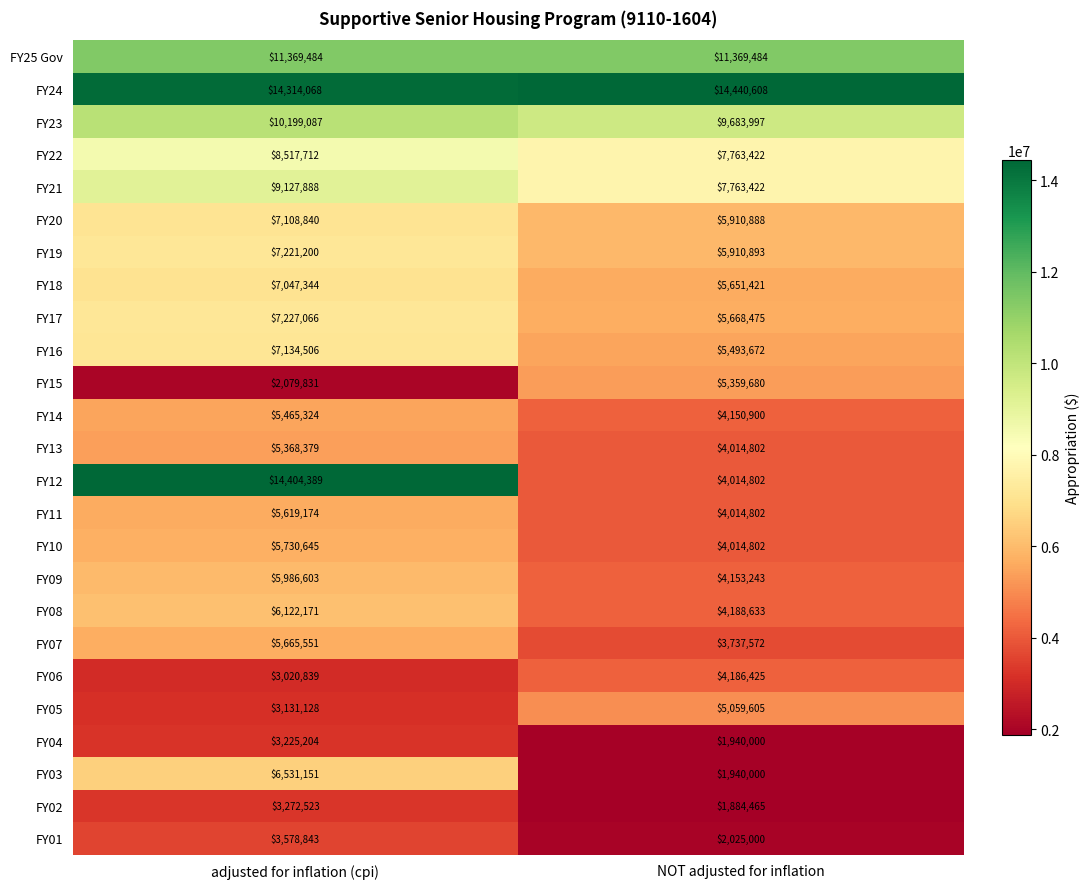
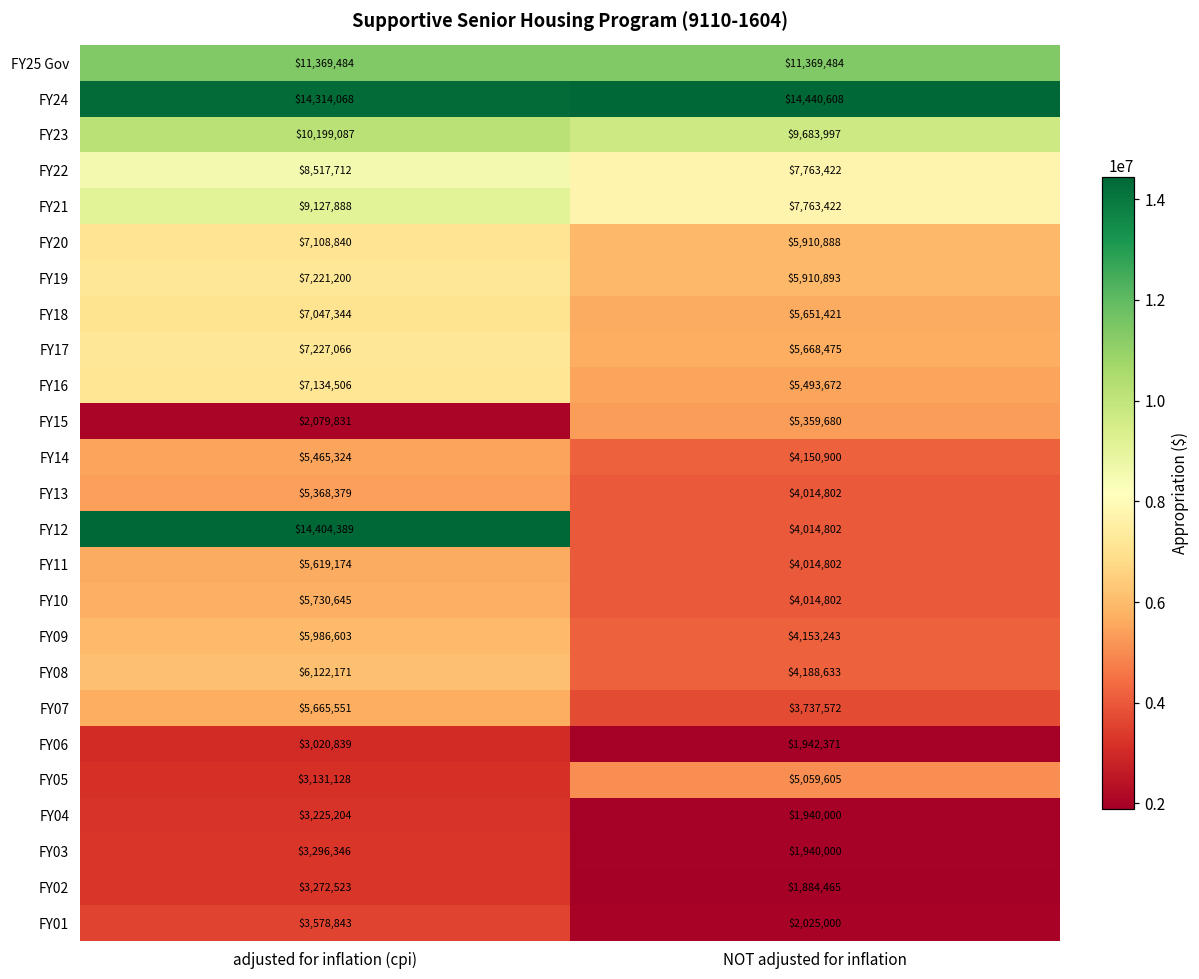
  {
    "FY25 Gov": {
      "adjusted for inflation (cpi)": "$11,369,484",
      "NOT adjusted for inflation": "$11,369,484"
    },
    "FY24": {
      "adjusted for inflation (cpi)": "$14,314,068",
      "NOT adjusted for inflation": "$14,440,608"
    },
    "FY23": {
      "adjusted for inflation (cpi)": "$10,199,087",
      "NOT adjusted for inflation": "$9,683,997"
    },
    "FY22": {
      "adjusted for inflation (cpi)": "$8,517,712",
      "NOT adjusted for inflation": "$7,763,422"
    },
    "FY21": {
      "adjusted for inflation (cpi)": "$9,127,888",
      "NOT adjusted for inflation": "$7,763,422"
    },
    "FY20": {
      "adjusted for inflation (cpi)": "$7,108,840",
      "NOT adjusted for inflation": "$5,910,888"
    },
    "FY19": {
      "adjusted for inflation (cpi)": "$7,221,200",
      "NOT adjusted for inflation": "$5,910,893"
    },
    "FY18": {
      "adjusted for inflation (cpi)": "$7,047,344",
      "NOT adjusted for inflation": "$5,651,421"
    },
    "FY17": {
      "adjusted for inflation (cpi)": "$7,227,066",
      "NOT adjusted for inflation": "$5,668,475"
    },
    "FY16": {
      "adjusted for inflation (cpi)": "$7,134,506",
      "NOT adjusted for inflation": "$5,493,672"
    },
    "FY15": {
      "adjusted for inflation (cpi)": "$2,079,831",
      "NOT adjusted for inflation": "$5,359,680"
    },
    "FY14": {
      "adjusted for inflation (cpi)": "$5,465,324",
      "NOT adjusted for inflation": "$4,150,900"
    },
    "FY13": {
      "adjusted for inflation (cpi)": "$5,368,379",
      "NOT adjusted for inflation": "$4,014,802"
    },
    "FY12": {
      "adjusted for inflation (cpi)": "$14,404,389",
      "NOT adjusted for inflation": "$4,014,802"
    },
    "FY11": {
      "adjusted for inflation (cpi)": "$5,619,174",
      "NOT adjusted for inflation": "$4,014,802"
    },
    "FY10": {
      "adjusted for inflation (cpi)": "$5,730,645",
      "NOT adjusted for inflation": "$4,014,802"
    },
    "FY09": {
      "adjusted for inflation (cpi)": "$5,986,603",
      "NOT adjusted for inflation": "$4,153,243"
    },
    "FY08": {
      "adjusted for inflation (cpi)": "$6,122,171",
      "NOT adjusted for inflation": "$4,188,633"
    },
    "FY07": {
      "adjusted for inflation (cpi)": "$5,665,551",
      "NOT adjusted for inflation": "$3,737,572"
    },
    "FY06": {
      "adjusted for inflation (cpi)": "$3,020,839",
-     "NOT adjusted for inflation": "$4,186,425"
+     "NOT adjusted for inflation": "$1,942,371"
    },
    "FY05": {
      "adjusted for inflation (cpi)": "$3,131,128",
      "NOT adjusted for inflation": "$5,059,605"
    },
    "FY04": {
      "adjusted for inflation (cpi)": "$3,225,204",
      "NOT adjusted for inflation": "$1,940,000"
    },
    "FY03": {
-     "adjusted for inflation (cpi)": "$6,531,151",
+     "adjusted for inflation (cpi)": "$3,296,346",
      "NOT adjusted for inflation": "$1,940,000"
    },
    "FY02": {
      "adjusted for inflation (cpi)": "$3,272,523",
      "NOT adjusted for inflation": "$1,884,465"
    },
    "FY01": {
      "adjusted for inflation (cpi)": "$3,578,843",
      "NOT adjusted for inflation": "$2,025,000"
    }
  }
